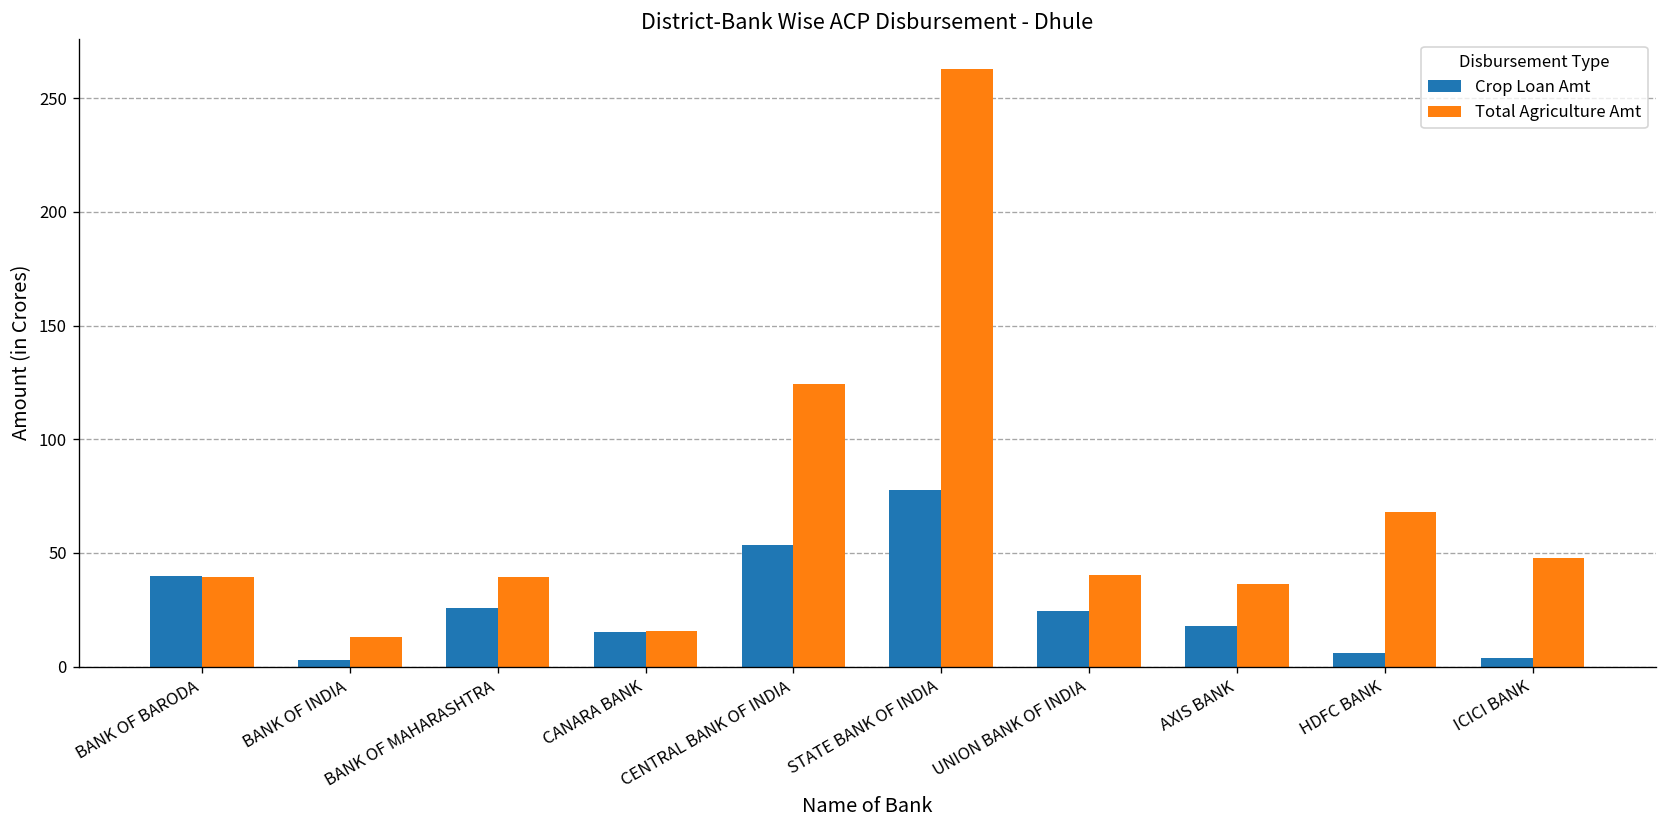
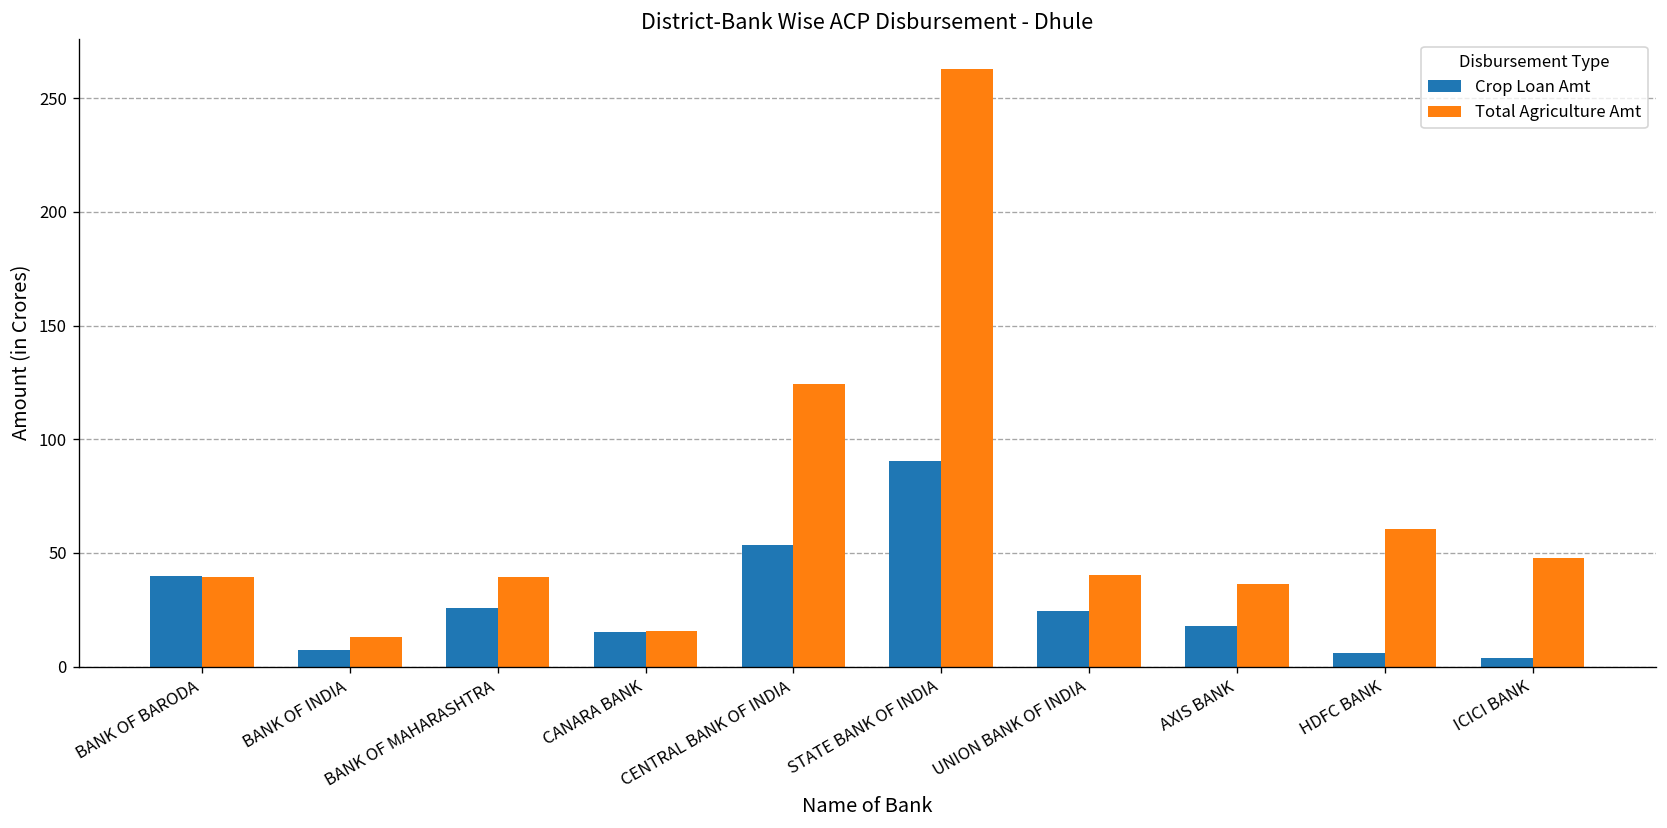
  {
    "Crop Loan Amt": {
      "BANK OF BARODA": 40,
-     "BANK OF INDIA": 3,
+     "BANK OF INDIA": 7,
      "BANK OF MAHARASHTRA": 26,
      "CANARA BANK": 15,
      "CENTRAL BANK OF INDIA": 53,
-     "STATE BANK OF INDIA": 78,
+     "STATE BANK OF INDIA": 91,
      "UNION BANK OF INDIA": 24,
      "AXIS BANK": 18,
      "HDFC BANK": 6,
      "ICICI BANK": 4
    },
    "Total Agriculture Amt": {
      "BANK OF BARODA": 39,
      "BANK OF INDIA": 13,
      "BANK OF MAHARASHTRA": 39,
      "CANARA BANK": 16,
      "CENTRAL BANK OF INDIA": 124,
      "STATE BANK OF INDIA": 263,
      "UNION BANK OF INDIA": 40,
      "AXIS BANK": 36,
-     "HDFC BANK": 68,
+     "HDFC BANK": 61,
      "ICICI BANK": 48
    }
  }
